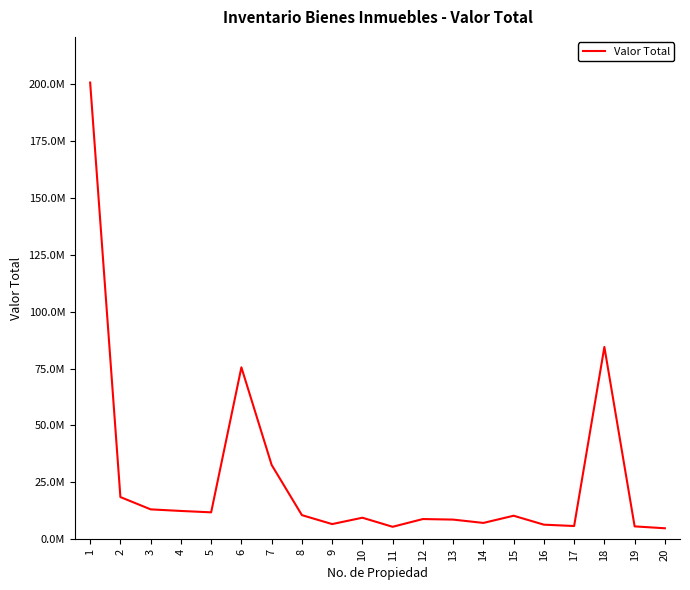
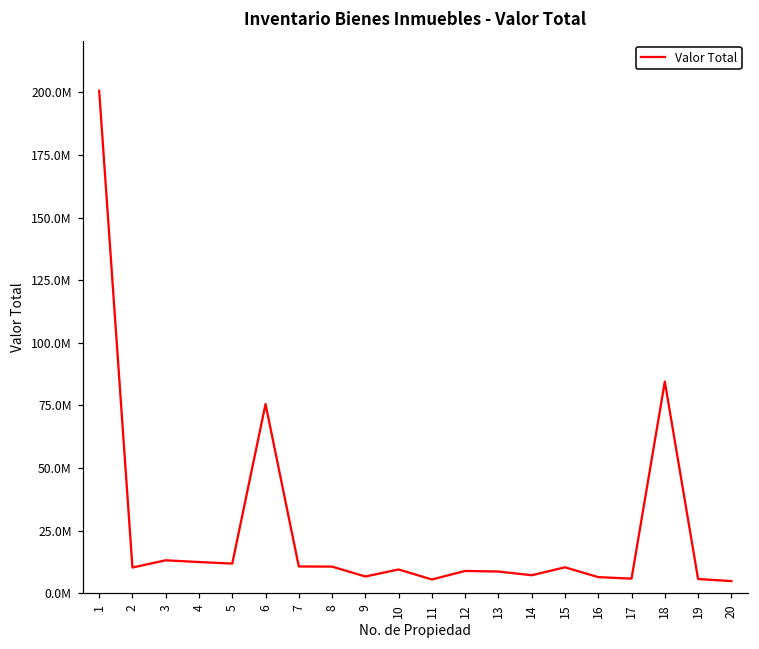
  {
    "1": 201000000,
-   "2": 19000000,
+   "2": 10000000,
    "3": 13000000,
    "4": 12000000,
    "5": 12000000,
    "6": 76000000,
-   "7": 33000000,
+   "7": 11000000,
    "8": 11000000,
    "9": 7000000,
    "10": 9000000,
    "11": 6000000,
    "12": 9000000,
    "13": 9000000,
    "14": 7000000,
    "15": 10000000,
    "16": 6000000,
    "17": 6000000,
    "18": 84000000,
    "19": 6000000,
    "20": 5000000
  }
